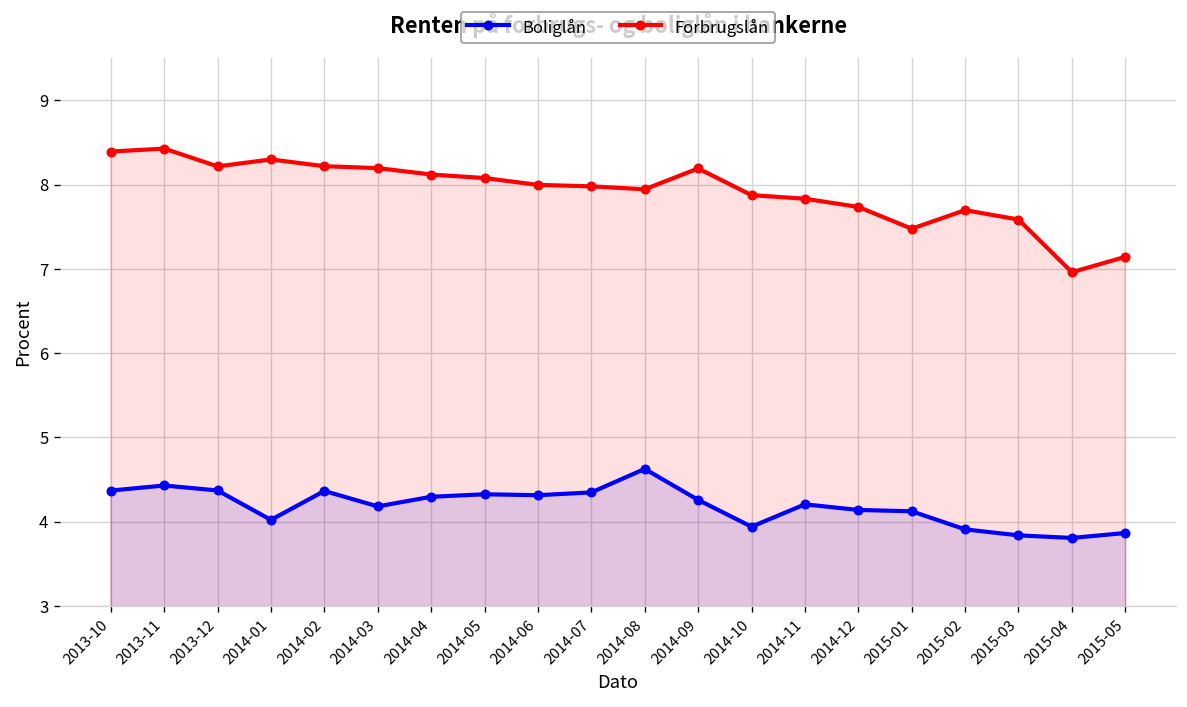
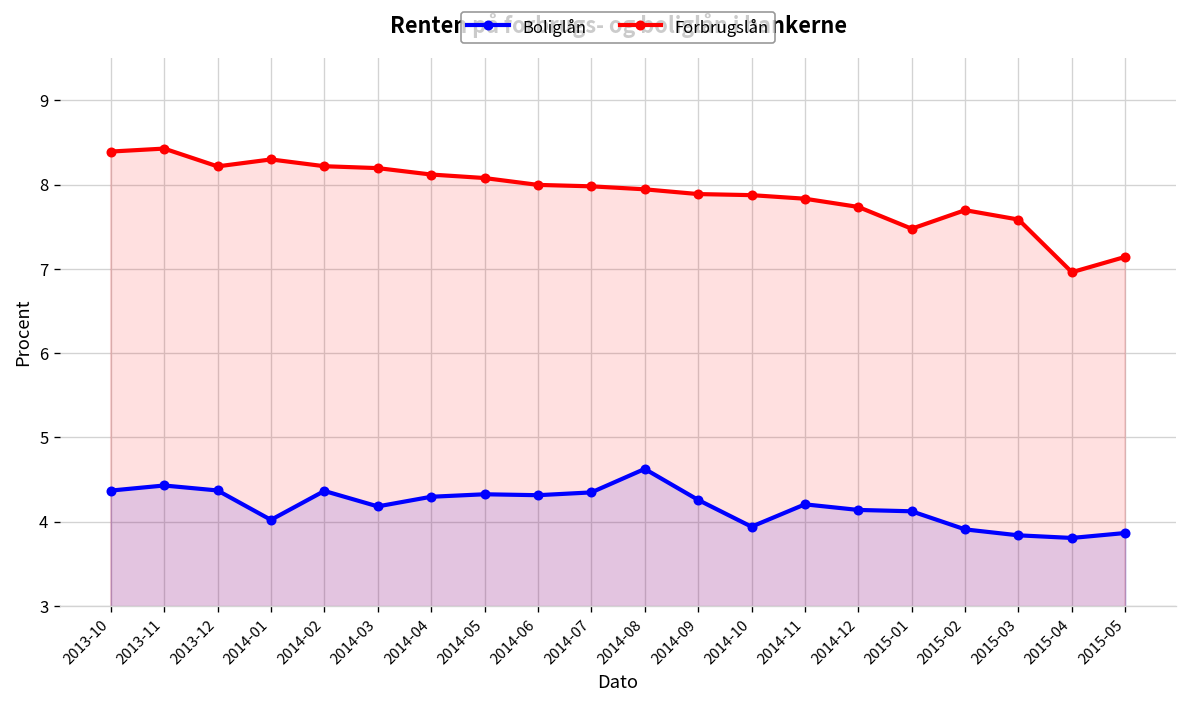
  {
    "Boliglån": {
      "2013-10": 4.4,
      "2013-11": 4.4,
      "2013-12": 4.4,
      "2014-01": 4.0,
      "2014-02": 4.4,
      "2014-03": 4.2,
      "2014-04": 4.3,
      "2014-05": 4.3,
      "2014-06": 4.3,
      "2014-07": 4.3,
      "2014-08": 4.6,
      "2014-09": 4.3,
      "2014-10": 3.9,
      "2014-11": 4.2,
      "2014-12": 4.1,
      "2015-01": 4.1,
      "2015-02": 3.9,
      "2015-03": 3.8,
      "2015-04": 3.8,
      "2015-05": 3.9
    },
    "Forbrugslån": {
      "2013-10": 8.4,
      "2013-11": 8.4,
      "2013-12": 8.2,
      "2014-01": 8.3,
      "2014-02": 8.2,
      "2014-03": 8.2,
      "2014-04": 8.1,
      "2014-05": 8.1,
      "2014-06": 8.0,
      "2014-07": 8.0,
      "2014-08": 7.9,
-     "2014-09": 8.2,
+     "2014-09": 7.9,
      "2014-10": 7.9,
      "2014-11": 7.8,
      "2014-12": 7.7,
      "2015-01": 7.5,
      "2015-02": 7.7,
      "2015-03": 7.6,
      "2015-04": 7.0,
      "2015-05": 7.1
    }
  }
